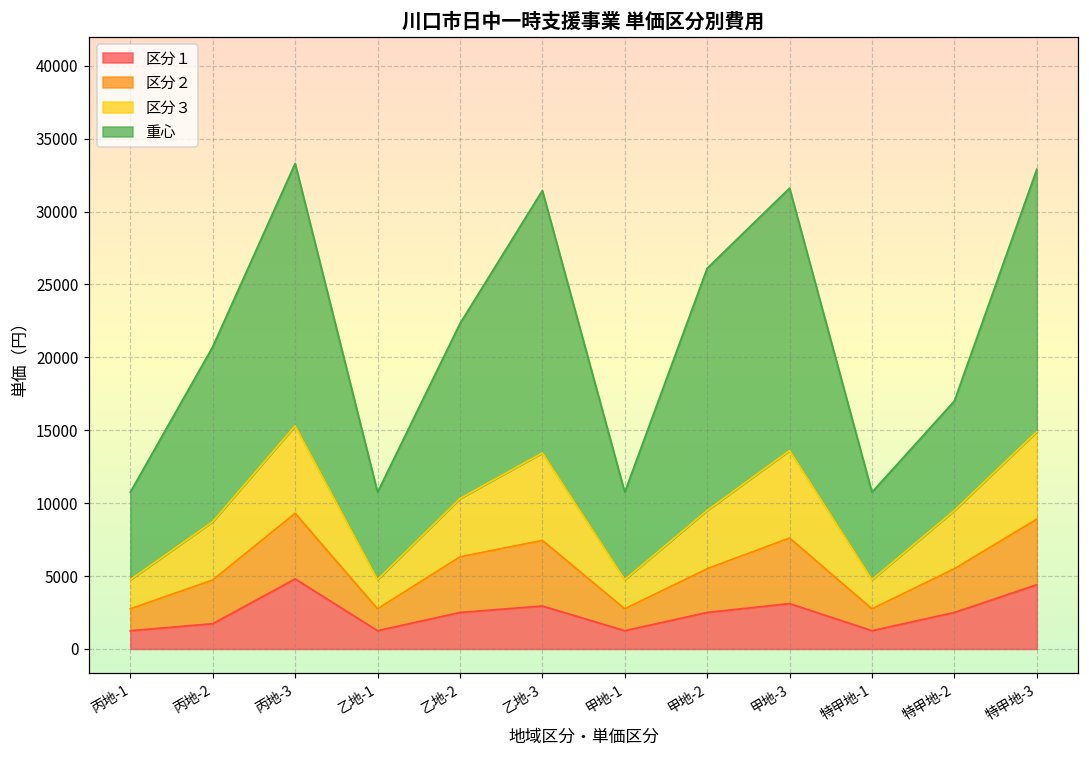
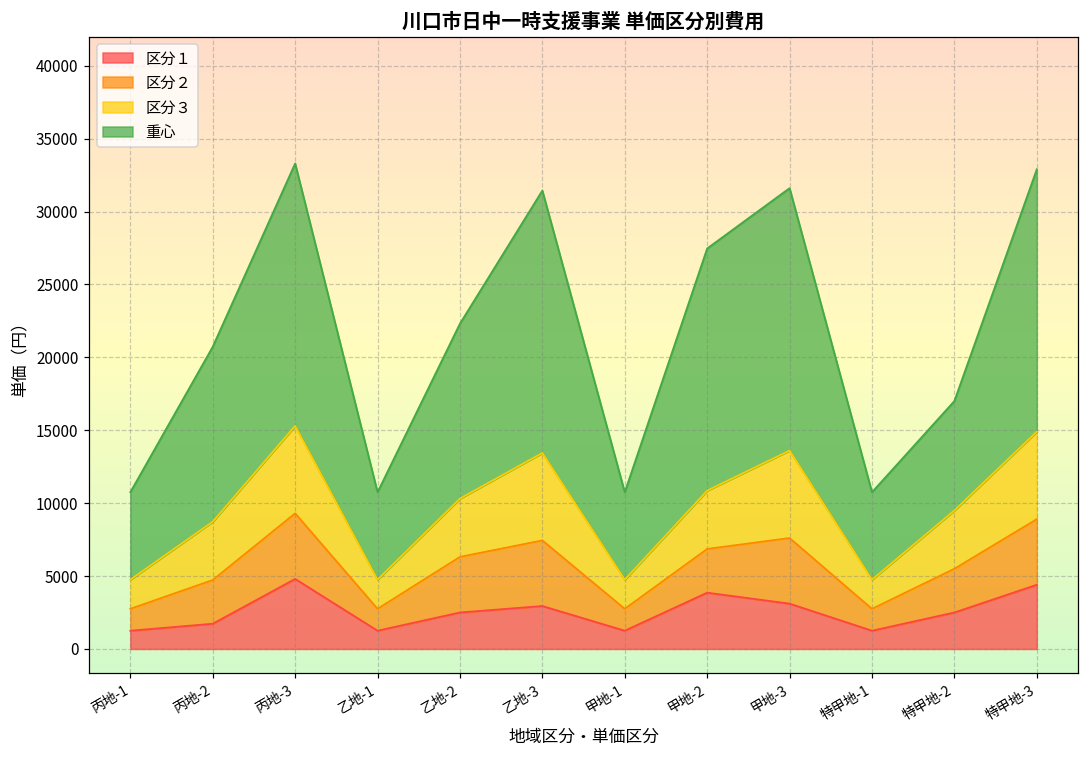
  {
    "区分１": {
      "丙地-1": 1300,
      "丙地-2": 1700,
      "丙地-3": 4800,
      "乙地-1": 1300,
      "乙地-2": 2500,
      "乙地-3": 2900,
      "甲地-1": 1300,
-     "甲地-2": 2500,
+     "甲地-2": 3900,
      "甲地-3": 3100,
      "特甲地-1": 1300,
      "特甲地-2": 2500,
      "特甲地-3": 4400
    },
    "区分２": {
      "丙地-1": 1500,
      "丙地-2": 3000,
      "丙地-3": 4500,
      "乙地-1": 1500,
      "乙地-2": 3800,
      "乙地-3": 4500,
      "甲地-1": 1500,
      "甲地-2": 3000,
      "甲地-3": 4500,
      "特甲地-1": 1500,
      "特甲地-2": 3000,
      "特甲地-3": 4500
    },
    "区分３": {
      "丙地-1": 2000,
      "丙地-2": 4000,
      "丙地-3": 6000,
      "乙地-1": 2000,
      "乙地-2": 4000,
      "乙地-3": 6000,
      "甲地-1": 2000,
      "甲地-2": 4000,
      "甲地-3": 6000,
      "特甲地-1": 2000,
      "特甲地-2": 4000,
      "特甲地-3": 6000
    },
    "重心": {
      "丙地-1": 6000,
      "丙地-2": 12000,
      "丙地-3": 18000,
      "乙地-1": 6000,
      "乙地-2": 12000,
      "乙地-3": 18000,
      "甲地-1": 6000,
      "甲地-2": 16600,
      "甲地-3": 18000,
      "特甲地-1": 6000,
      "特甲地-2": 7500,
      "特甲地-3": 18000
    }
  }
